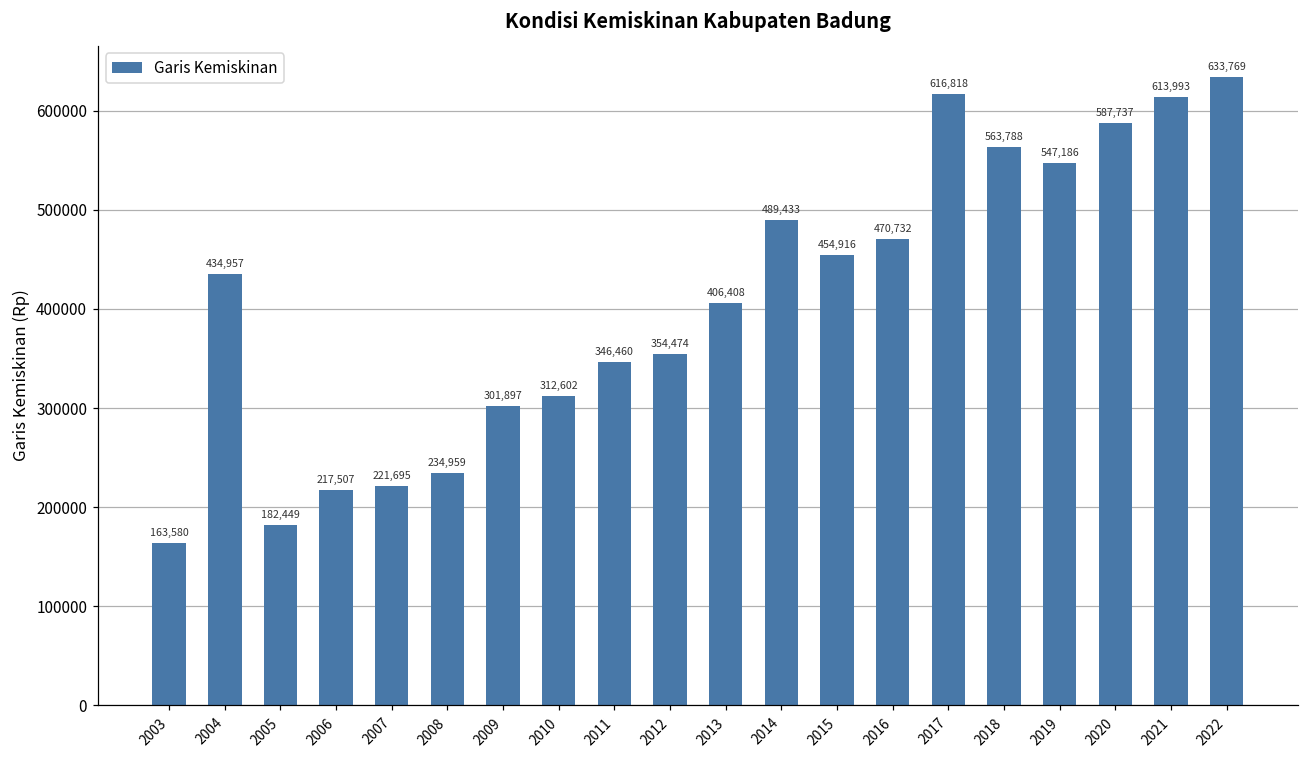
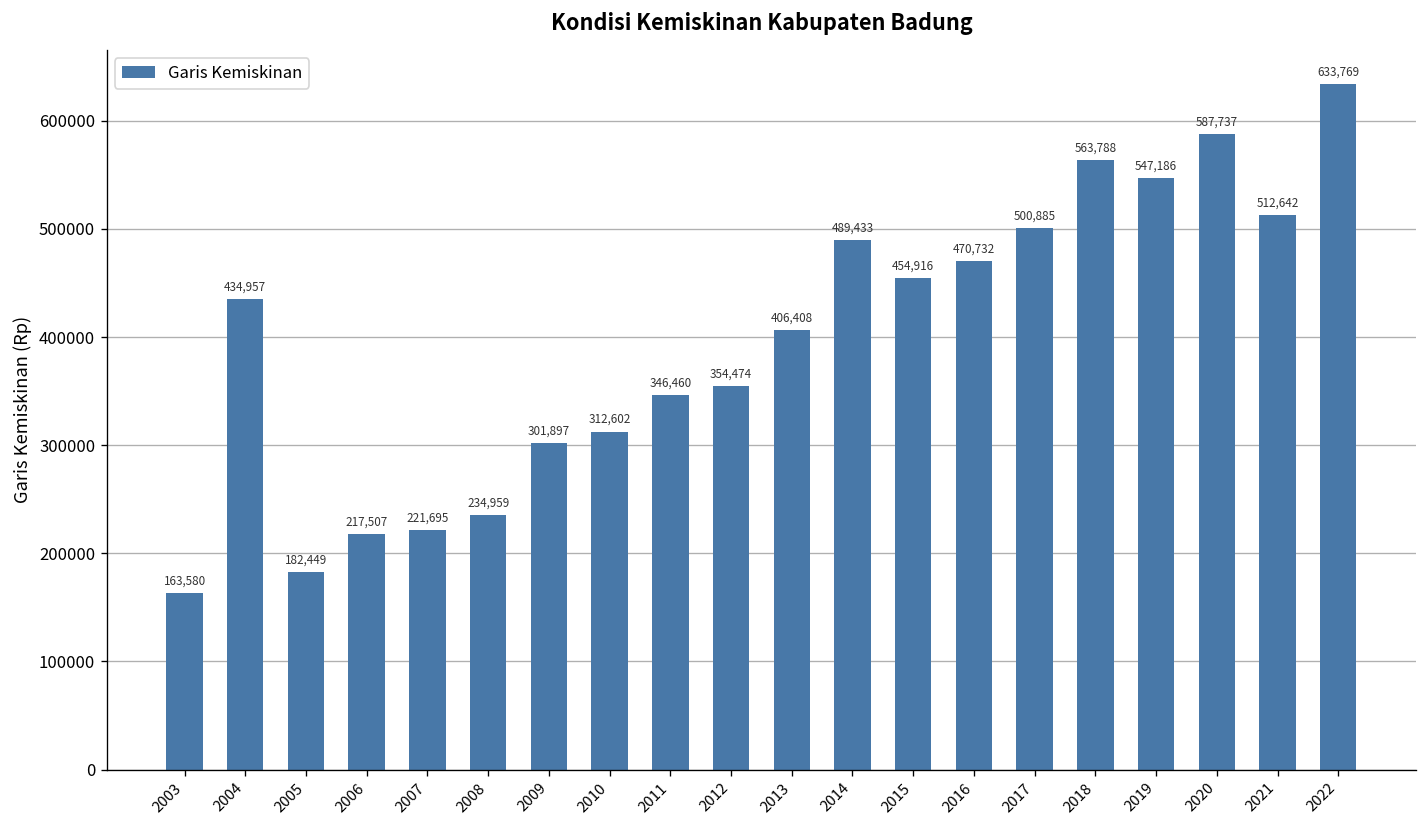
  {
    "2003": "163,580",
    "2004": "434,957",
    "2005": "182,449",
    "2006": "217,507",
    "2007": "221,695",
    "2008": "234,959",
    "2009": "301,897",
    "2010": "312,602",
    "2011": "346,460",
    "2012": "354,474",
    "2013": "406,408",
    "2014": "489,433",
    "2015": "454,916",
    "2016": "470,732",
-   "2017": "616,818",
+   "2017": "500,885",
    "2018": "563,788",
    "2019": "547,186",
    "2020": "587,737",
-   "2021": "613,993",
+   "2021": "512,642",
    "2022": "633,769"
  }
